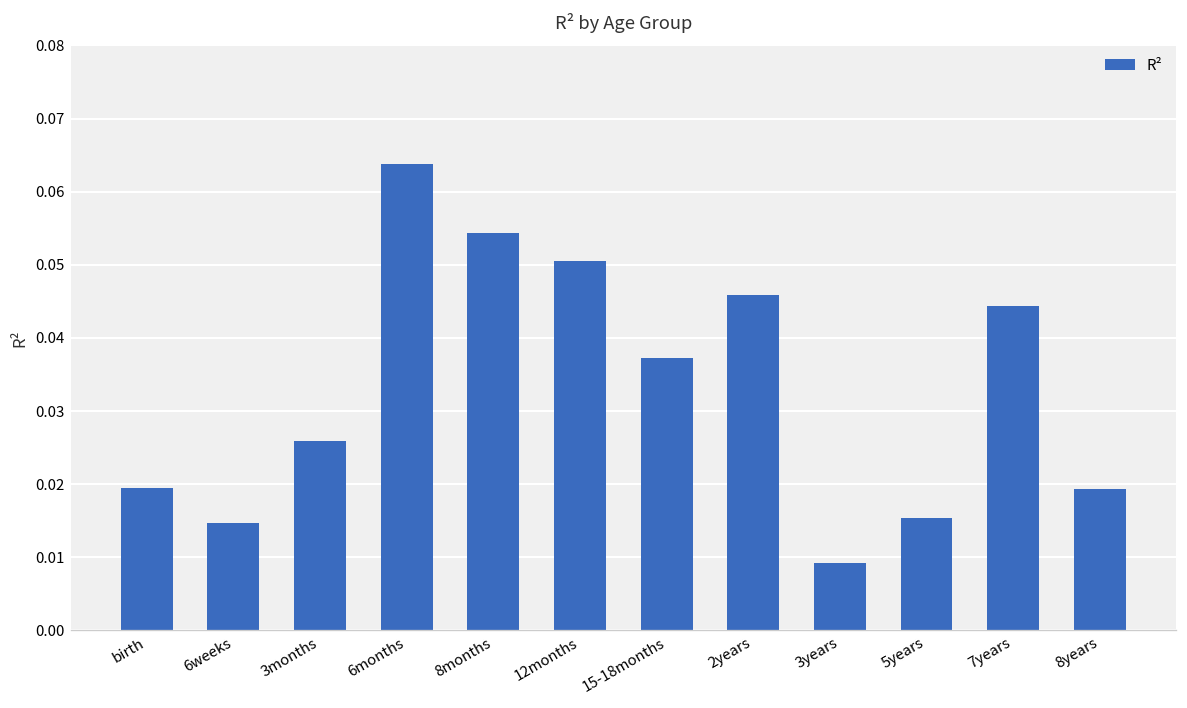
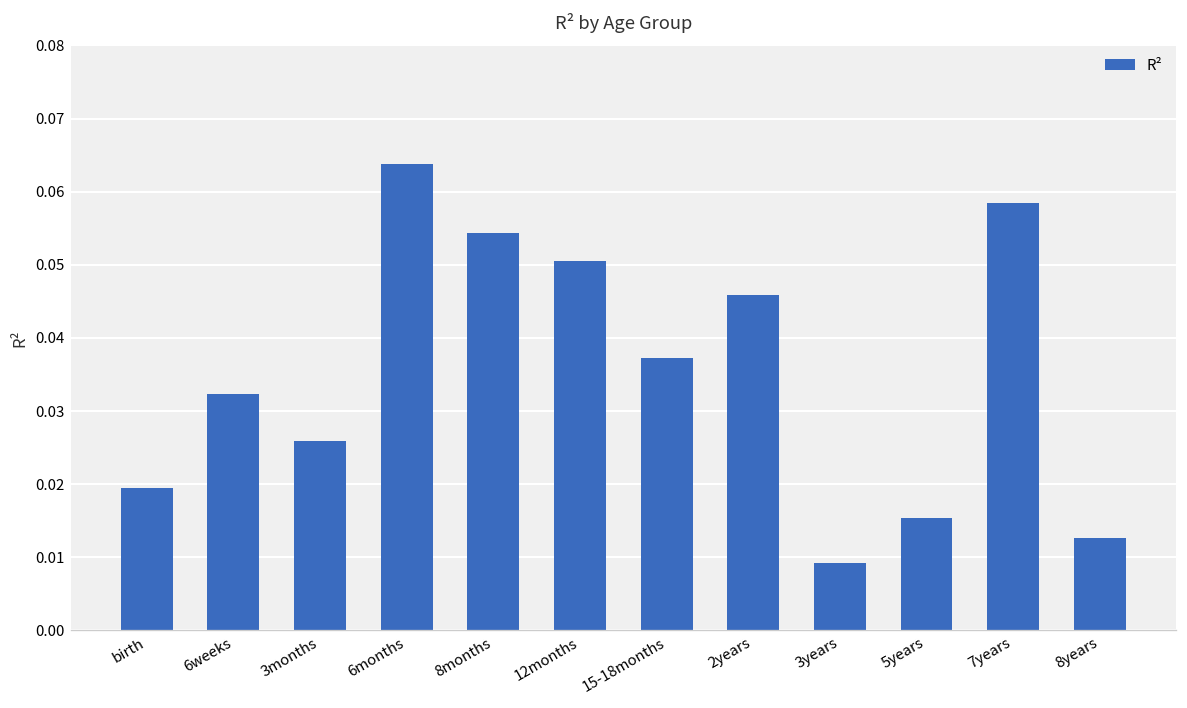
  {
    "birth": 0.019,
-   "6weeks": 0.015,
+   "6weeks": 0.032,
    "3months": 0.026,
    "6months": 0.064,
    "8months": 0.054,
    "12months": 0.051,
    "15-18months": 0.037,
    "2years": 0.046,
    "3years": 0.009,
    "5years": 0.015,
-   "7years": 0.044,
-   "8years": 0.019
+   "7years": 0.058,
+   "8years": 0.013
  }
